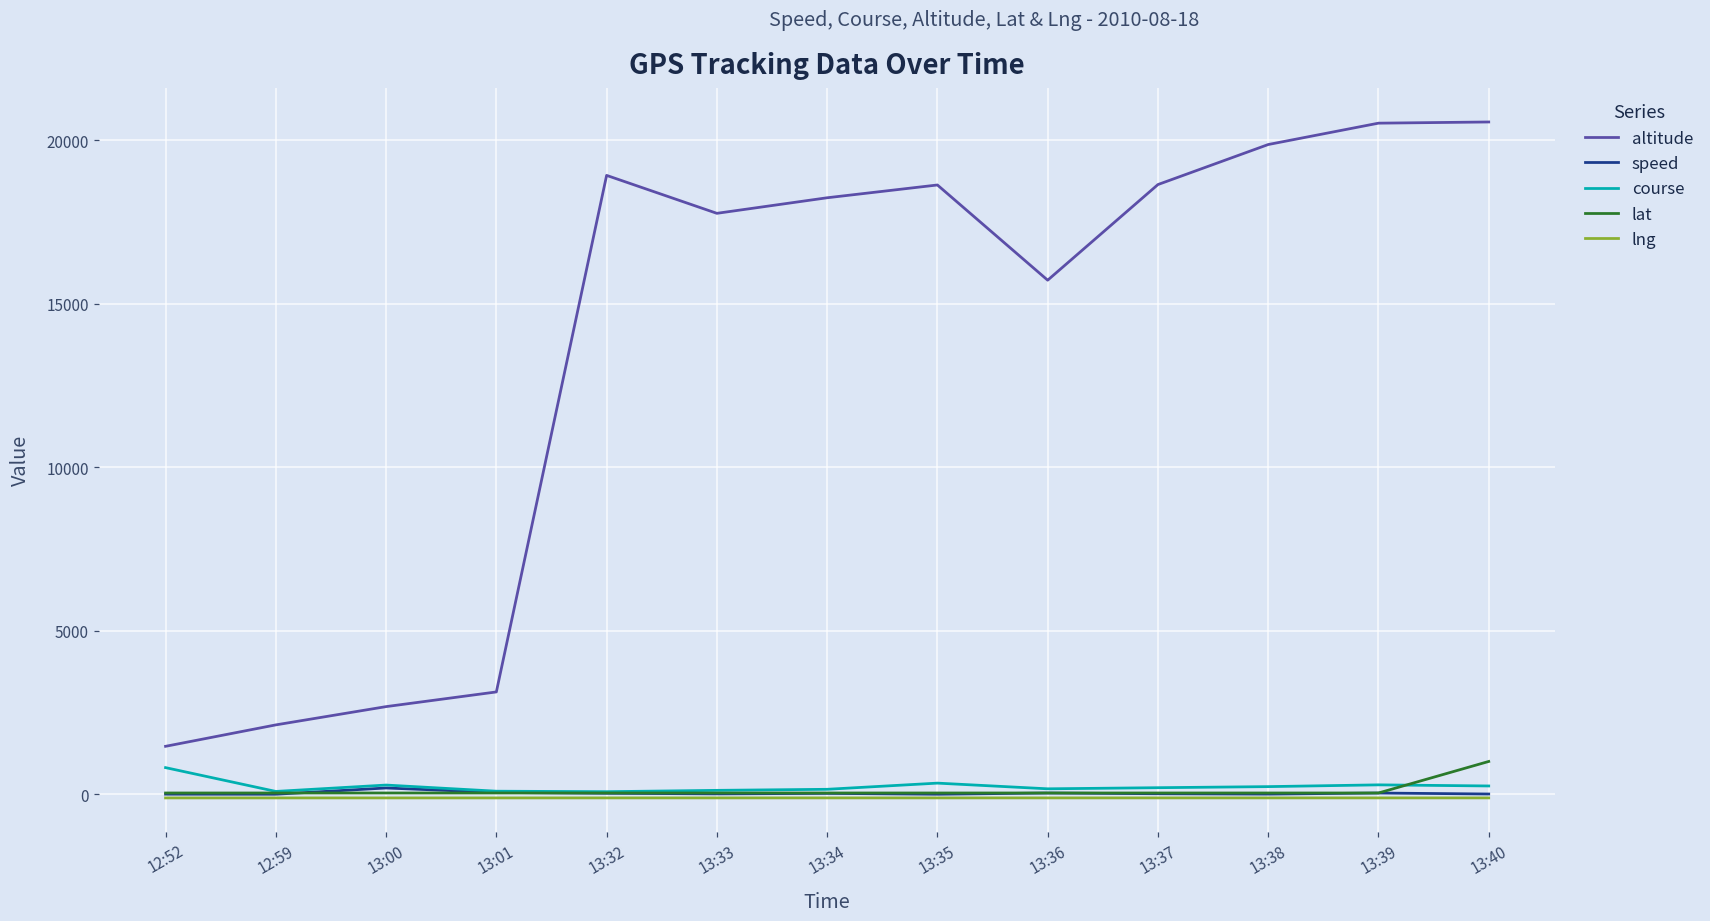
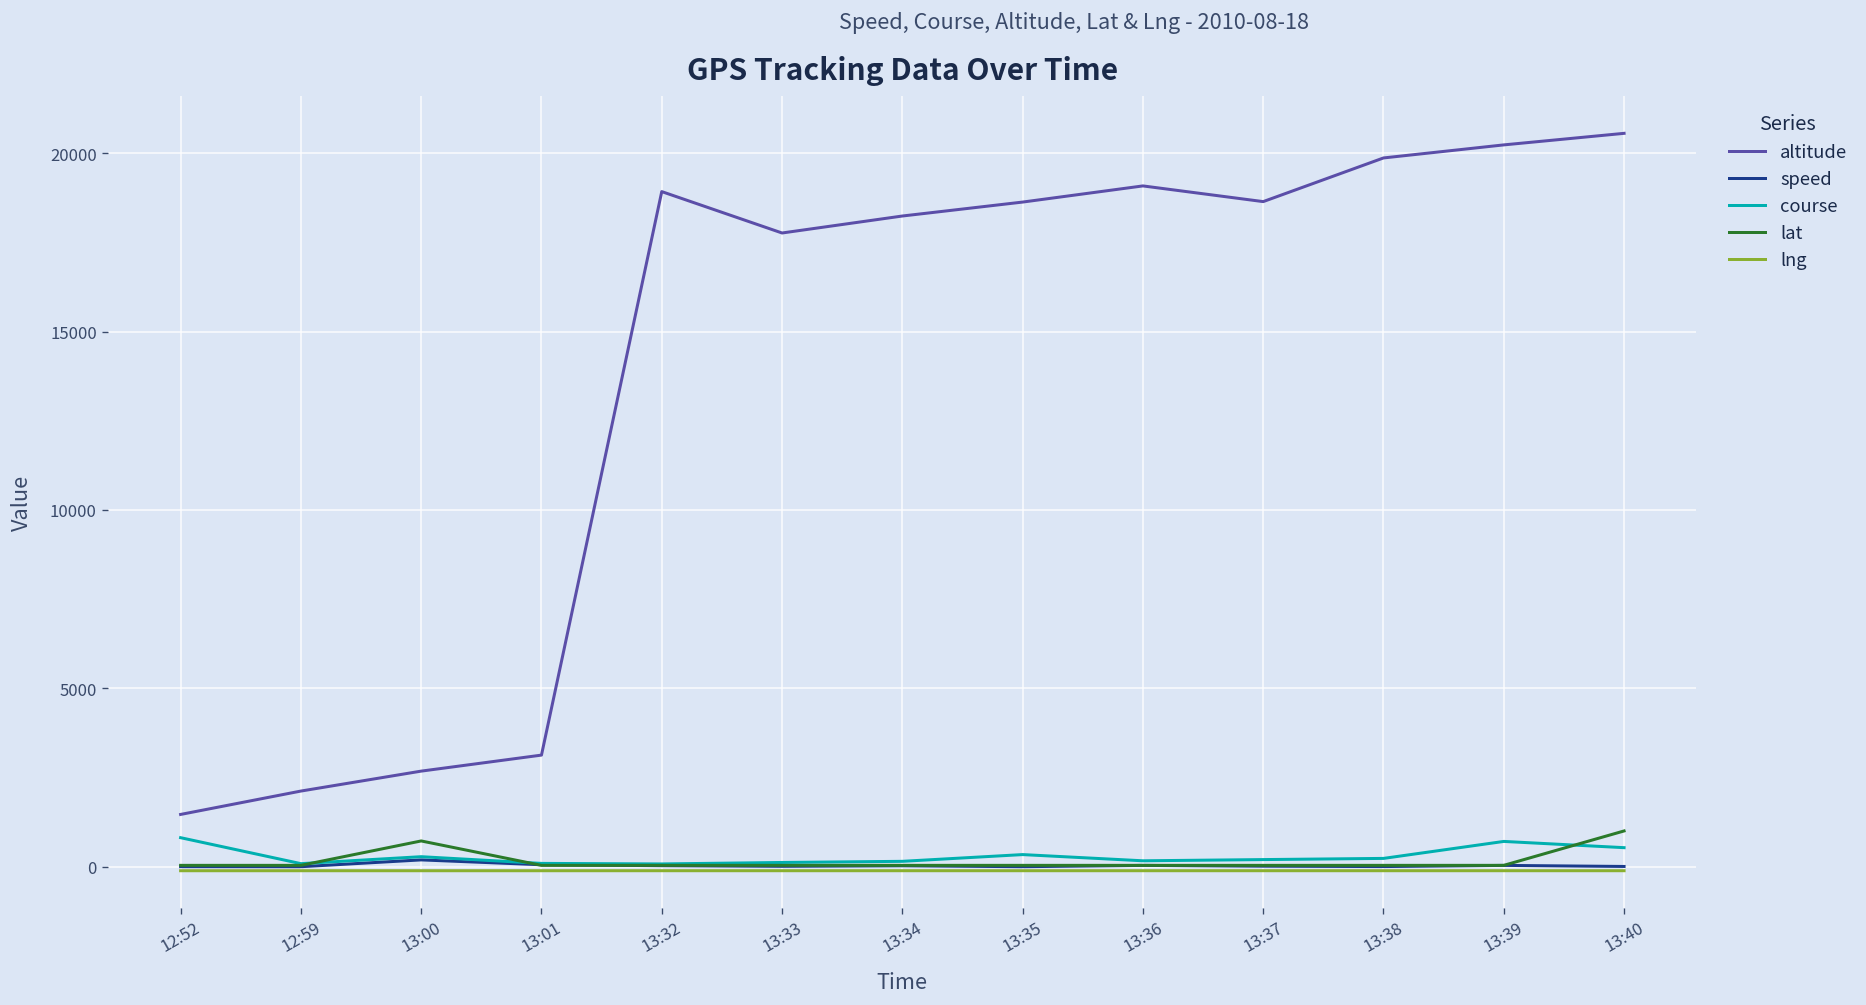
  {
    "altitude": {
      "12:52": 1500,
      "12:59": 2100,
      "13:00": 2700,
      "13:01": 3100,
      "13:32": 18900,
      "13:33": 17800,
      "13:34": 18200,
      "13:35": 18600,
-     "13:36": 15700,
+     "13:36": 19100,
      "13:37": 18600,
      "13:38": 19900,
-     "13:39": 20500,
+     "13:39": 20200,
      "13:40": 20600
    },
    "speed": {
      "13:00": 200,
      "13:40": 0
    },
    "course": {
      "12:52": 800,
      "13:00": 300,
      "13:34": 200,
      "13:35": 300,
      "13:36": 200,
      "13:37": 200,
      "13:38": 200,
-     "13:39": 300,
-     "13:40": 300
+     "13:39": 700,
+     "13:40": 500
    },
    "lat": {
-     "13:00": 0,
+     "13:00": 700,
      "13:40": 1000
    },
    "lng": {
      "12:52": -100,
      "12:59": -100,
      "13:00": -100,
      "13:01": -100,
      "13:32": -100,
      "13:33": -100,
      "13:34": -100,
      "13:35": -100,
      "13:36": -100,
      "13:37": -100,
      "13:38": -100,
      "13:39": -100,
      "13:40": -100
    }
  }
